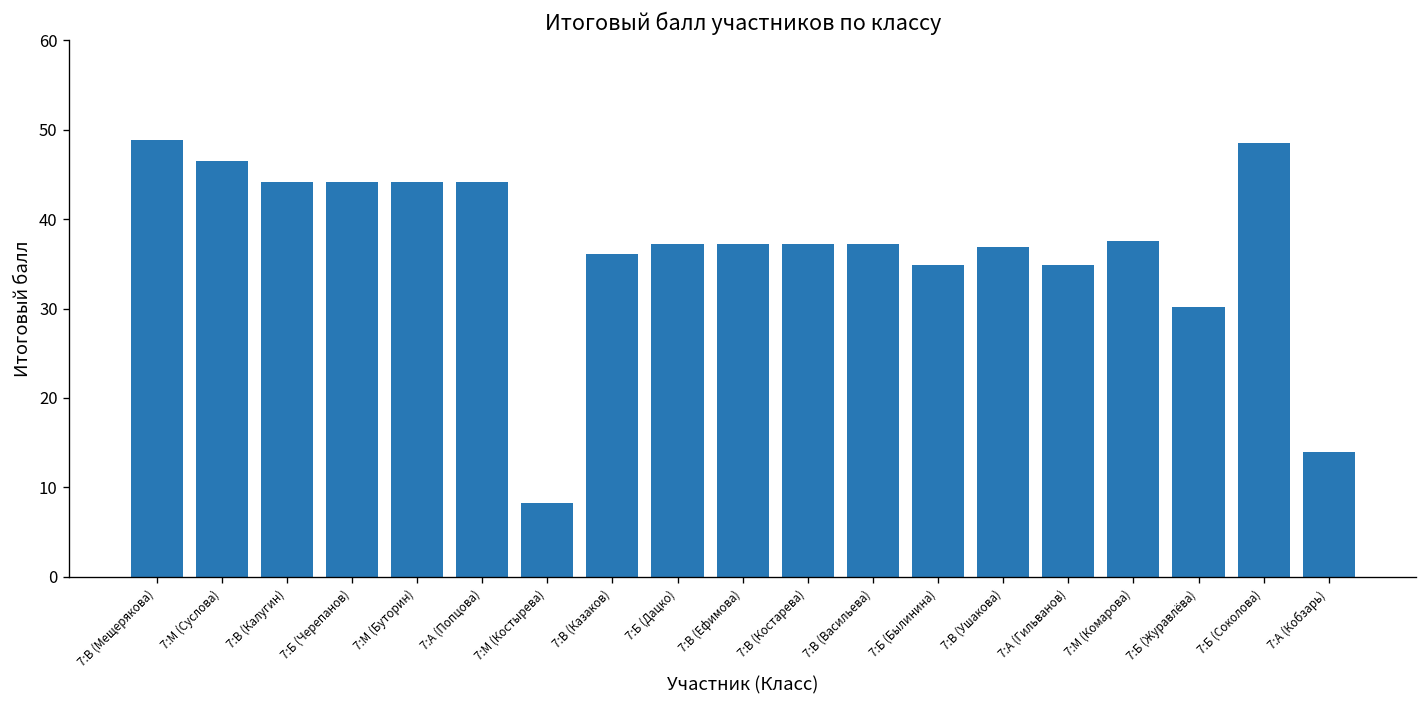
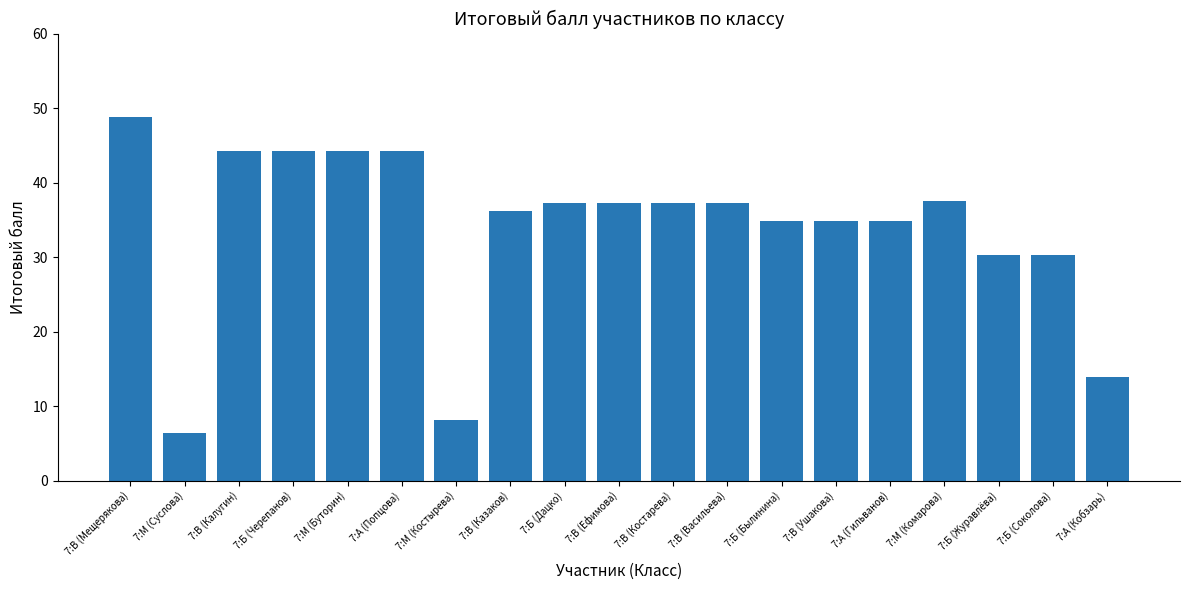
  {
    "7:В (Мещерякова)": 49,
-   "7:М (Суслова)": 47,
+   "7:М (Суслова)": 6,
    "7:В (Калугин)": 44,
    "7:Б (Черепанов)": 44,
    "7:М (Буторин)": 44,
    "7:А (Попцова)": 44,
    "7:М (Костырева)": 8,
    "7:В (Казаков)": 36,
    "7:Б (Дацко)": 37,
    "7:В (Ефимова)": 37,
    "7:В (Костарева)": 37,
    "7:В (Васильева)": 37,
    "7:Б (Былинина)": 35,
-   "7:В (Ушакова)": 37,
+   "7:В (Ушакова)": 35,
    "7:А (Гильванов)": 35,
    "7:М (Комарова)": 38,
    "7:Б (Журавлёва)": 30,
-   "7:Б (Соколова)": 49,
+   "7:Б (Соколова)": 30,
    "7:А (Кобзарь)": 14
  }
